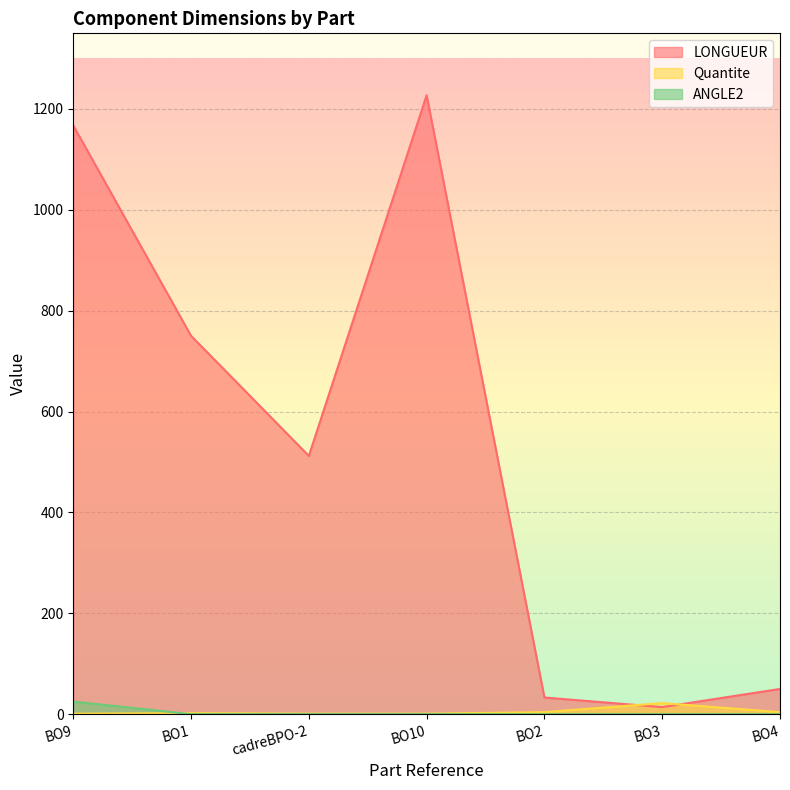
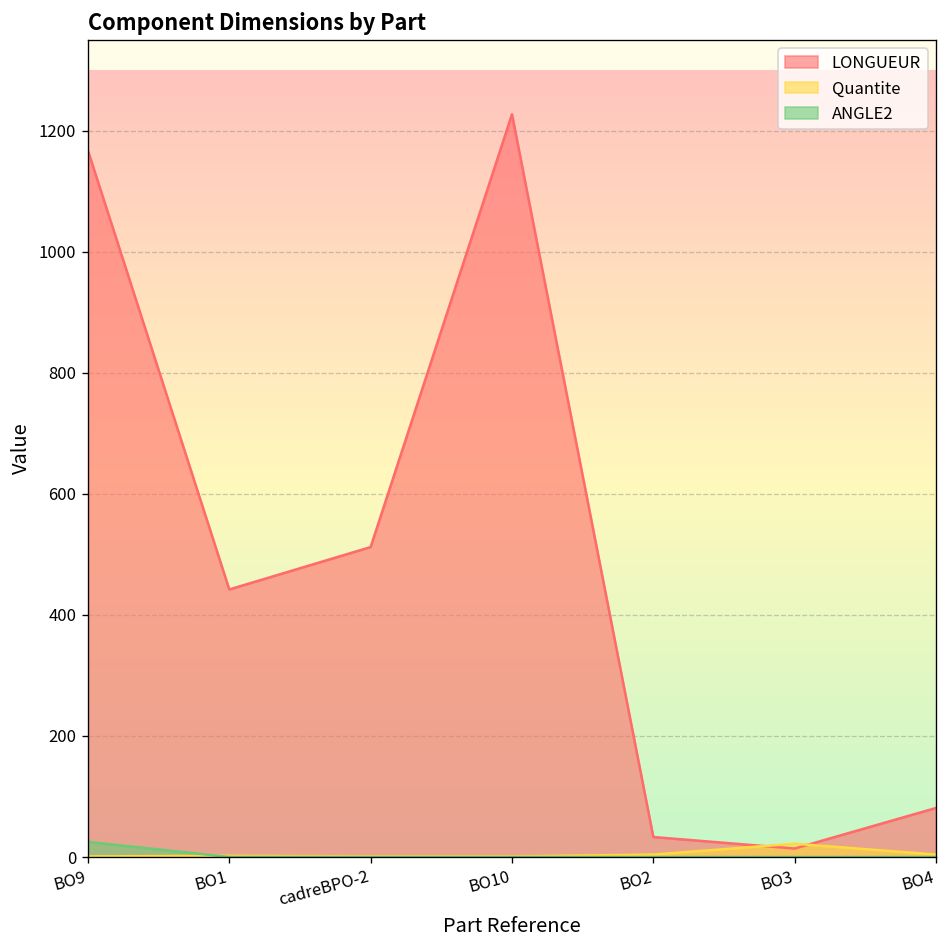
  {
    "LONGUEUR": {
      "BO9": 1170,
-     "BO1": 750,
+     "BO1": 440,
      "cadreBPO-2": 510,
      "BO10": 1230,
      "BO2": 30,
      "BO3": 10,
-     "BO4": 50
+     "BO4": 80
    },
    "Quantite": {
      "BO9": 0,
      "BO3": 20
    },
    "ANGLE2": {
      "BO9": 30,
      "BO3": 0
    }
  }
